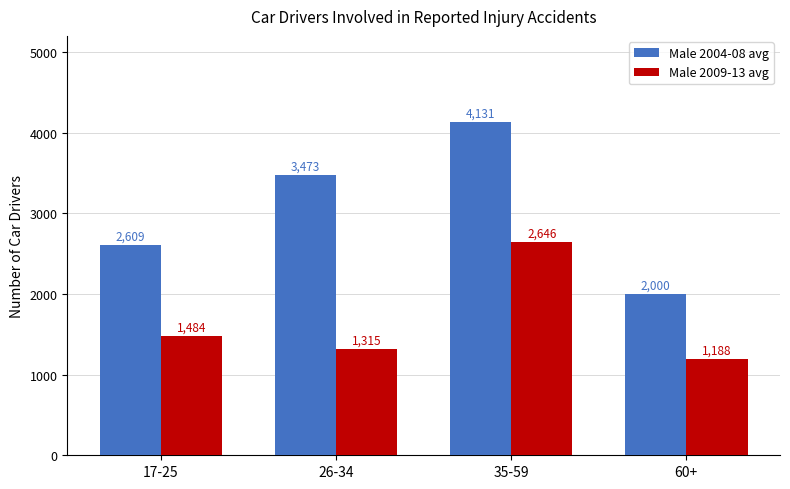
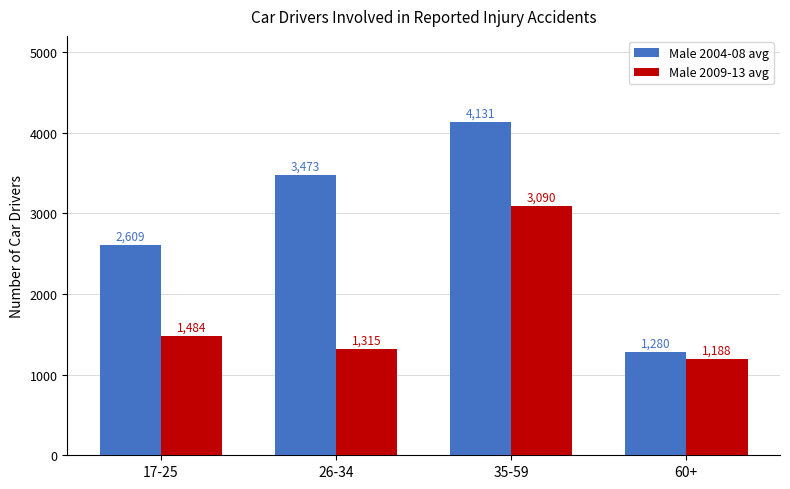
  {
    "Male 2004-08 avg": {
      "17-25": "2,609",
      "26-34": "3,473",
      "35-59": "4,131",
-     "60+": "2,000"
+     "60+": "1,280"
    },
    "Male 2009-13 avg": {
      "17-25": "1,484",
      "26-34": "1,315",
-     "35-59": "2,646",
+     "35-59": "3,090",
      "60+": "1,188"
    }
  }
